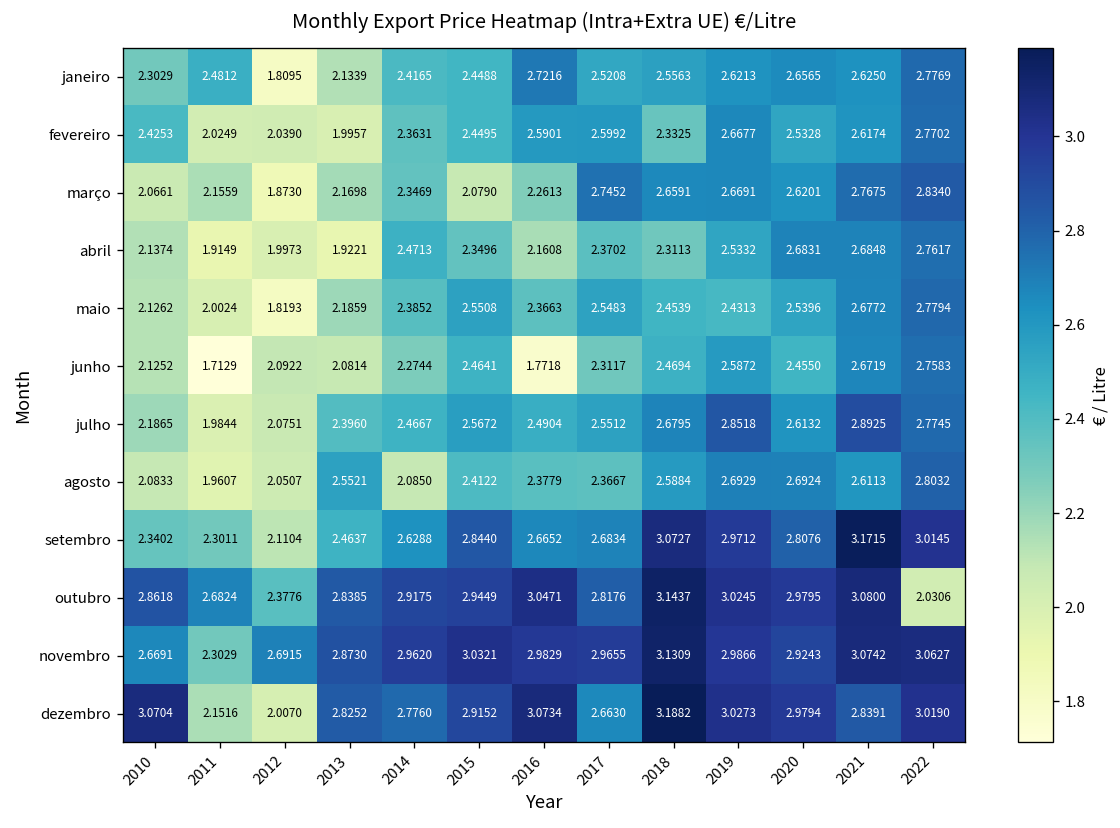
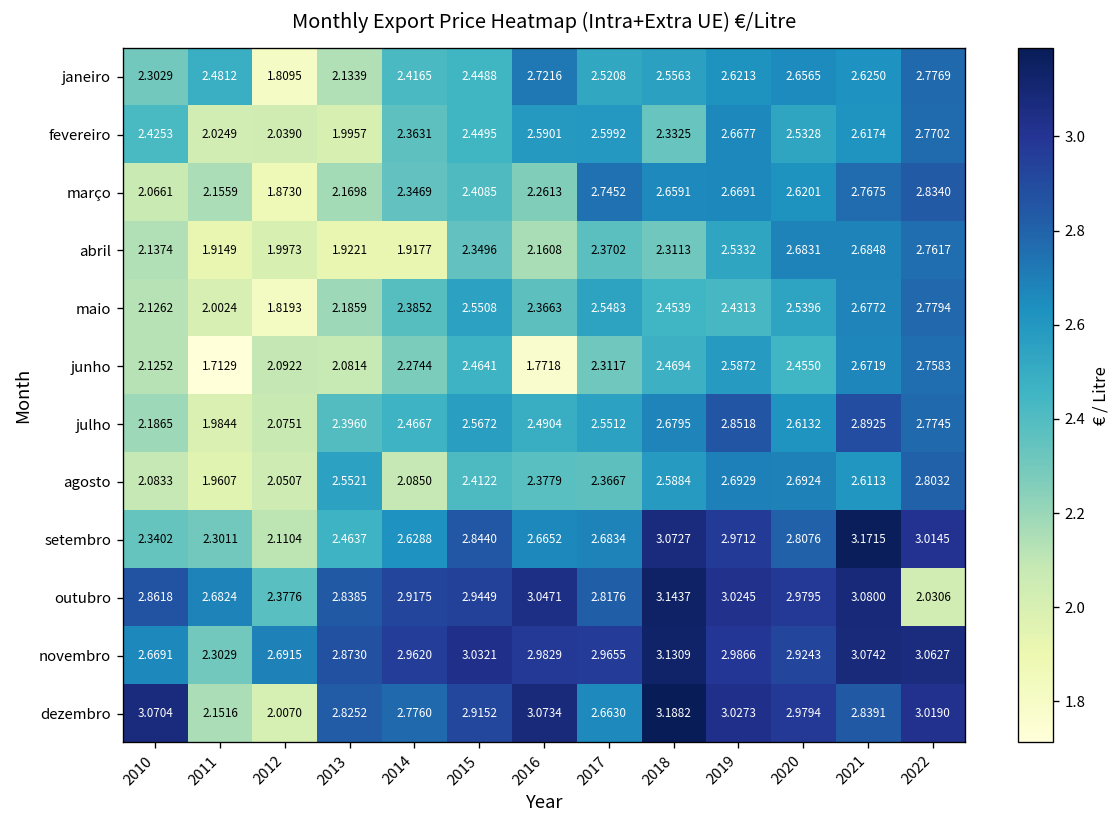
  {
    "janeiro": {
      "2010": 2.3029,
      "2011": 2.4812,
      "2012": 1.8095,
      "2013": 2.1339,
      "2014": 2.4165,
      "2015": 2.4488,
      "2016": 2.7216,
      "2017": 2.5208,
      "2018": 2.5563,
      "2019": 2.6213,
      "2020": 2.6565,
      "2021": 2.6250,
      "2022": 2.7769
    },
    "fevereiro": {
      "2010": 2.4253,
      "2011": 2.0249,
      "2012": 2.0390,
      "2013": 1.9957,
      "2014": 2.3631,
      "2015": 2.4495,
      "2016": 2.5901,
      "2017": 2.5992,
      "2018": 2.3325,
      "2019": 2.6677,
      "2020": 2.5328,
      "2021": 2.6174,
      "2022": 2.7702
    },
    "março": {
      "2010": 2.0661,
      "2011": 2.1559,
      "2012": 1.8730,
      "2013": 2.1698,
      "2014": 2.3469,
-     "2015": 2.0790,
+     "2015": 2.4085,
      "2016": 2.2613,
      "2017": 2.7452,
      "2018": 2.6591,
      "2019": 2.6691,
      "2020": 2.6201,
      "2021": 2.7675,
      "2022": 2.8340
    },
    "abril": {
      "2010": 2.1374,
      "2011": 1.9149,
      "2012": 1.9973,
      "2013": 1.9221,
-     "2014": 2.4713,
+     "2014": 1.9177,
      "2015": 2.3496,
      "2016": 2.1608,
      "2017": 2.3702,
      "2018": 2.3113,
      "2019": 2.5332,
      "2020": 2.6831,
      "2021": 2.6848,
      "2022": 2.7617
    },
    "maio": {
      "2010": 2.1262,
      "2011": 2.0024,
      "2012": 1.8193,
      "2013": 2.1859,
      "2014": 2.3852,
      "2015": 2.5508,
      "2016": 2.3663,
      "2017": 2.5483,
      "2018": 2.4539,
      "2019": 2.4313,
      "2020": 2.5396,
      "2021": 2.6772,
      "2022": 2.7794
    },
    "junho": {
      "2010": 2.1252,
      "2011": 1.7129,
      "2012": 2.0922,
      "2013": 2.0814,
      "2014": 2.2744,
      "2015": 2.4641,
      "2016": 1.7718,
      "2017": 2.3117,
      "2018": 2.4694,
      "2019": 2.5872,
      "2020": 2.4550,
      "2021": 2.6719,
      "2022": 2.7583
    },
    "julho": {
      "2010": 2.1865,
      "2011": 1.9844,
      "2012": 2.0751,
      "2013": 2.3960,
      "2014": 2.4667,
      "2015": 2.5672,
      "2016": 2.4904,
      "2017": 2.5512,
      "2018": 2.6795,
      "2019": 2.8518,
      "2020": 2.6132,
      "2021": 2.8925,
      "2022": 2.7745
    },
    "agosto": {
      "2010": 2.0833,
      "2011": 1.9607,
      "2012": 2.0507,
      "2013": 2.5521,
      "2014": 2.0850,
      "2015": 2.4122,
      "2016": 2.3779,
      "2017": 2.3667,
      "2018": 2.5884,
      "2019": 2.6929,
      "2020": 2.6924,
      "2021": 2.6113,
      "2022": 2.8032
    },
    "setembro": {
      "2010": 2.3402,
      "2011": 2.3011,
      "2012": 2.1104,
      "2013": 2.4637,
      "2014": 2.6288,
      "2015": 2.8440,
      "2016": 2.6652,
      "2017": 2.6834,
      "2018": 3.0727,
      "2019": 2.9712,
      "2020": 2.8076,
      "2021": 3.1715,
      "2022": 3.0145
    },
    "outubro": {
      "2010": 2.8618,
      "2011": 2.6824,
      "2012": 2.3776,
      "2013": 2.8385,
      "2014": 2.9175,
      "2015": 2.9449,
      "2016": 3.0471,
      "2017": 2.8176,
      "2018": 3.1437,
      "2019": 3.0245,
      "2020": 2.9795,
      "2021": 3.0800,
      "2022": 2.0306
    },
    "novembro": {
      "2010": 2.6691,
      "2011": 2.3029,
      "2012": 2.6915,
      "2013": 2.8730,
      "2014": 2.9620,
      "2015": 3.0321,
      "2016": 2.9829,
      "2017": 2.9655,
      "2018": 3.1309,
      "2019": 2.9866,
      "2020": 2.9243,
      "2021": 3.0742,
      "2022": 3.0627
    },
    "dezembro": {
      "2010": 3.0704,
      "2011": 2.1516,
      "2012": 2.0070,
      "2013": 2.8252,
      "2014": 2.7760,
      "2015": 2.9152,
      "2016": 3.0734,
      "2017": 2.6630,
      "2018": 3.1882,
      "2019": 3.0273,
      "2020": 2.9794,
      "2021": 2.8391,
      "2022": 3.0190
    }
  }
